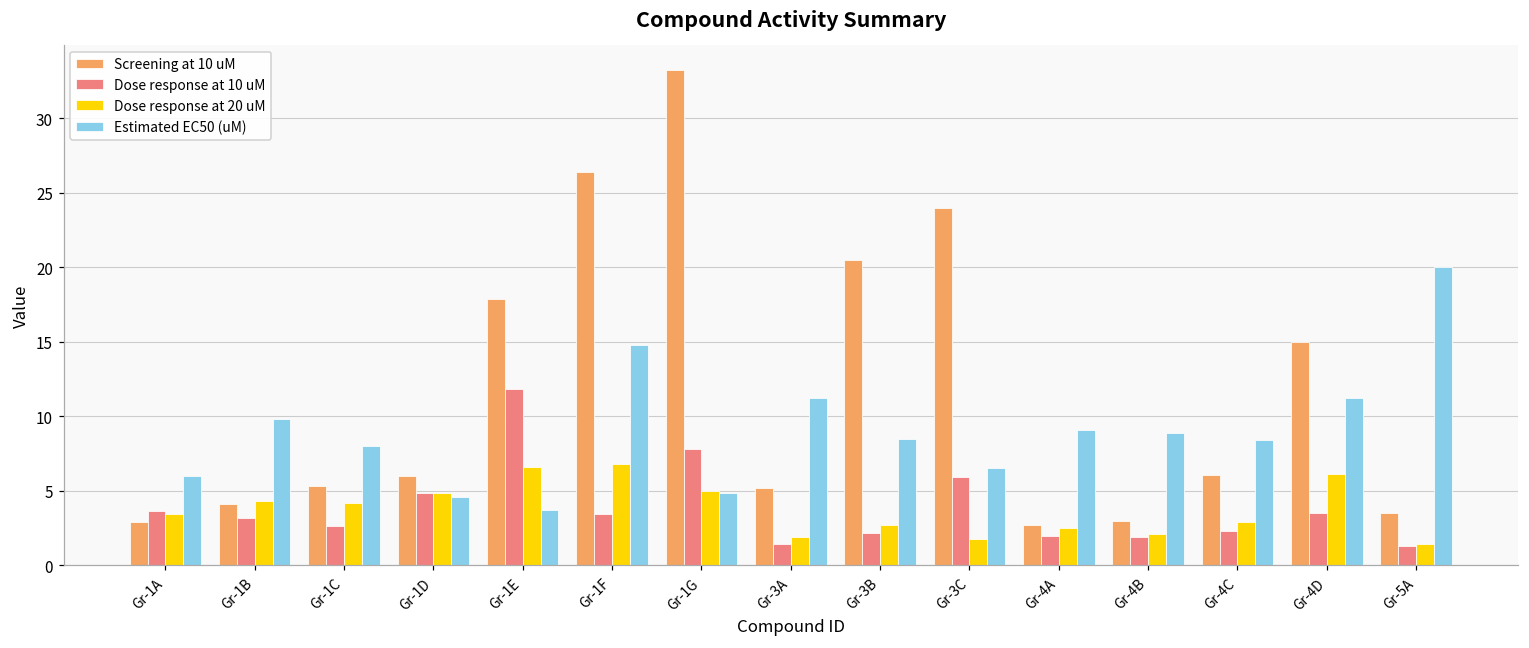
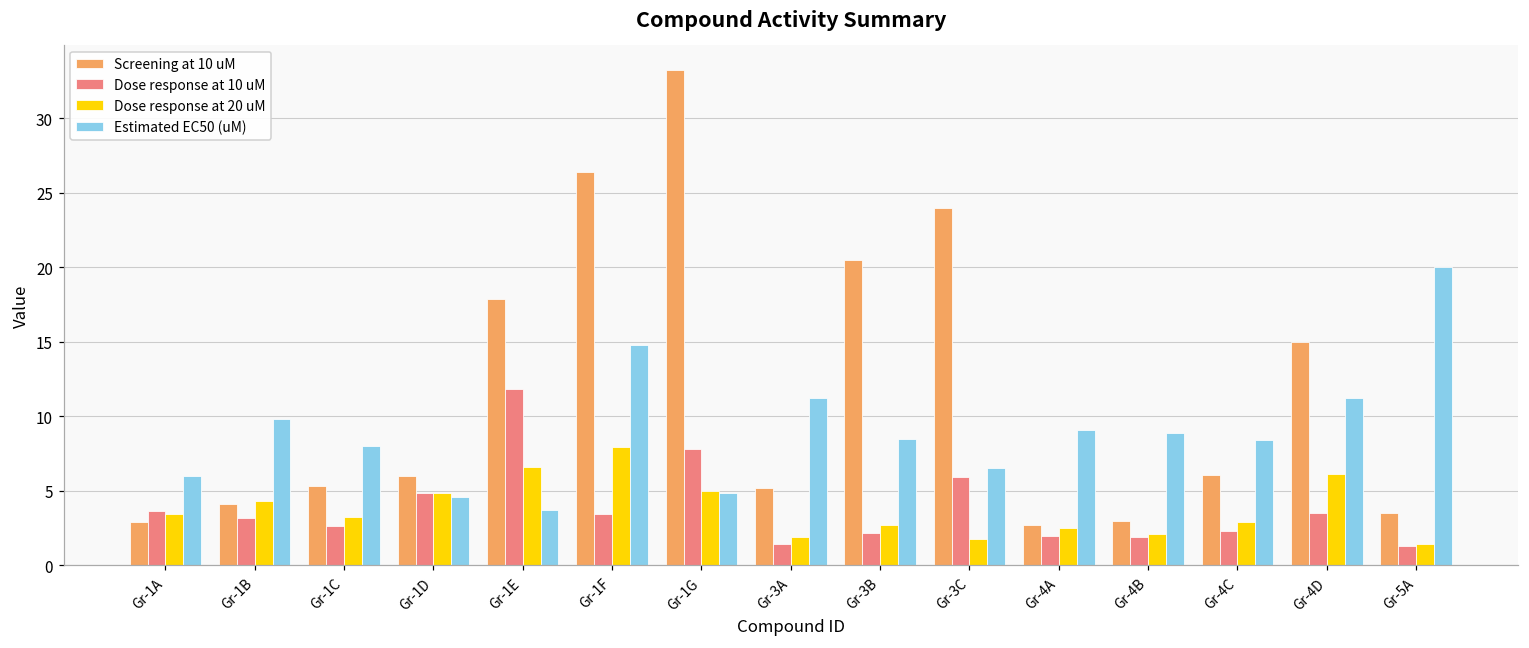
  {
    "Dose response at 20 uM": {
      "Gr-1A": 3.4,
      "Gr-1B": 4.3,
-     "Gr-1C": 4.2,
+     "Gr-1C": 3.3,
      "Gr-1D": 4.9,
      "Gr-1E": 6.6,
-     "Gr-1F": 6.8,
+     "Gr-1F": 7.9,
      "Gr-1G": 5.0,
      "Gr-3A": 1.9,
      "Gr-3B": 2.7,
      "Gr-3C": 1.7,
      "Gr-4A": 2.5,
      "Gr-4B": 2.1,
      "Gr-4C": 2.9,
      "Gr-4D": 6.1,
      "Gr-5A": 1.4
    },
    "Estimated EC50 (uM)": {
      "Gr-1A": 6.0,
      "Gr-1B": 9.8,
      "Gr-1C": 8.0,
      "Gr-1D": 4.6,
      "Gr-1E": 3.7,
      "Gr-1F": 14.8,
      "Gr-1G": 4.8,
      "Gr-3A": 11.2,
      "Gr-3B": 8.5,
      "Gr-3C": 6.5,
      "Gr-4A": 9.1,
      "Gr-4B": 8.9,
      "Gr-4C": 8.4,
      "Gr-4D": 11.2,
      "Gr-5A": 20.0
    }
  }
